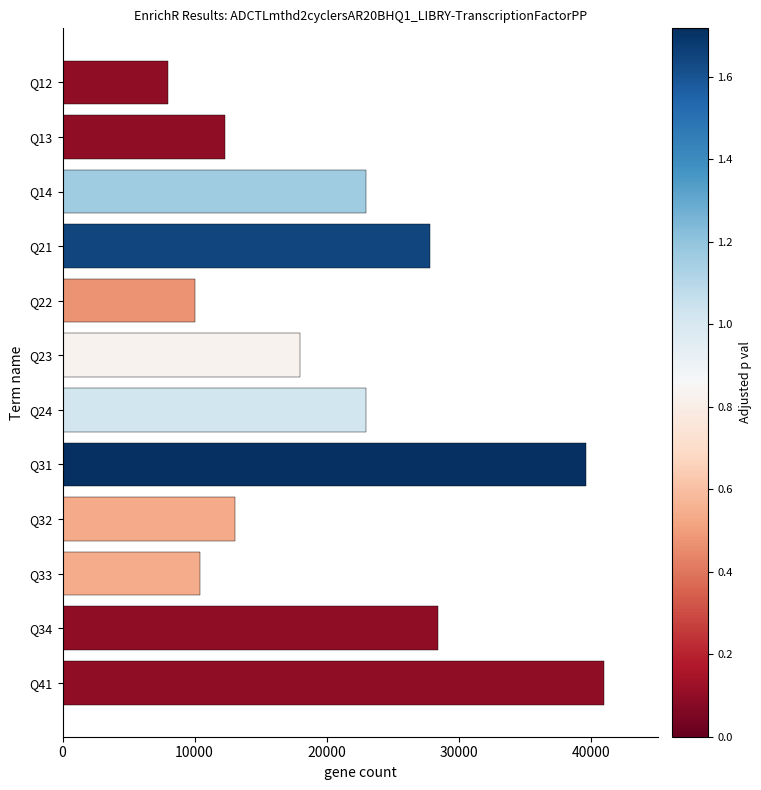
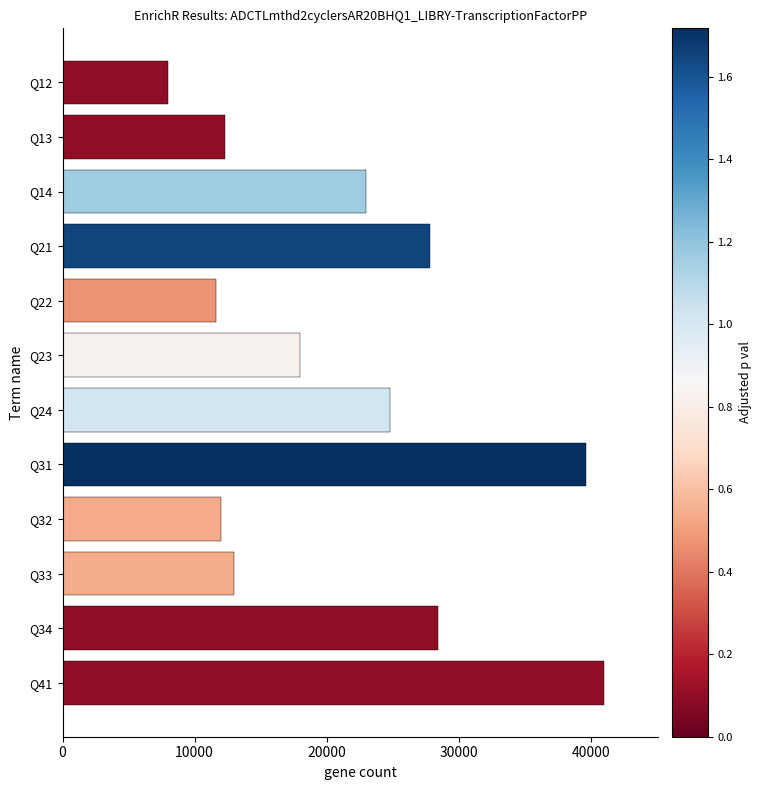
  {
    "Q12": 8000,
    "Q13": 12300,
    "Q14": 23000,
    "Q21": 27800,
-   "Q22": 10000,
+   "Q22": 11600,
    "Q23": 18000,
-   "Q24": 23000,
+   "Q24": 24800,
    "Q31": 39600,
-   "Q32": 13000,
-   "Q33": 10400,
+   "Q32": 12000,
+   "Q33": 13000,
    "Q34": 28400,
    "Q41": 41000
  }
